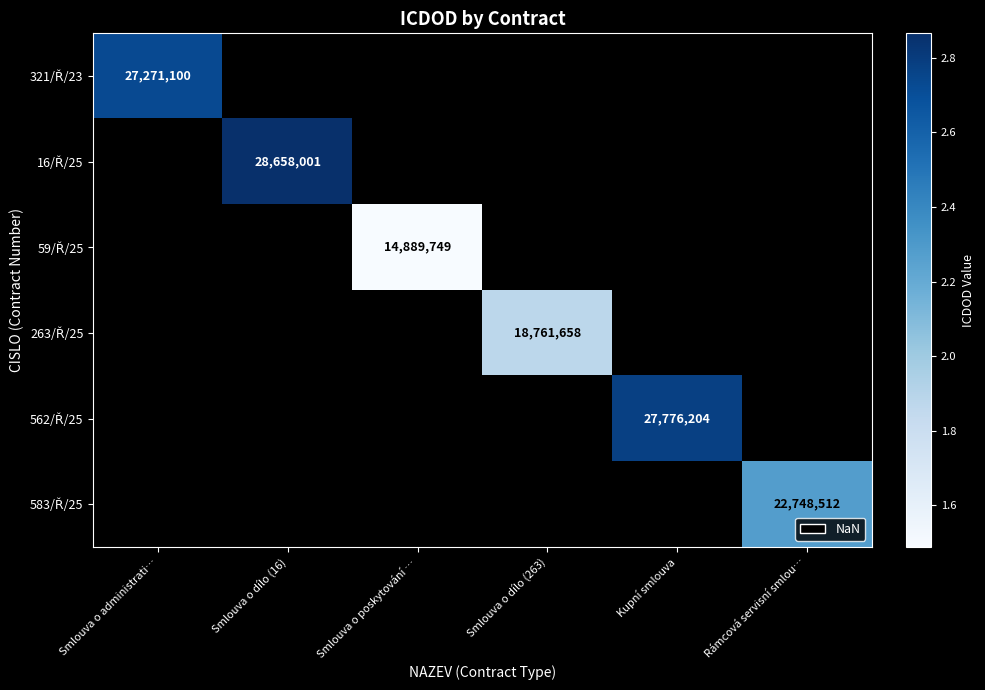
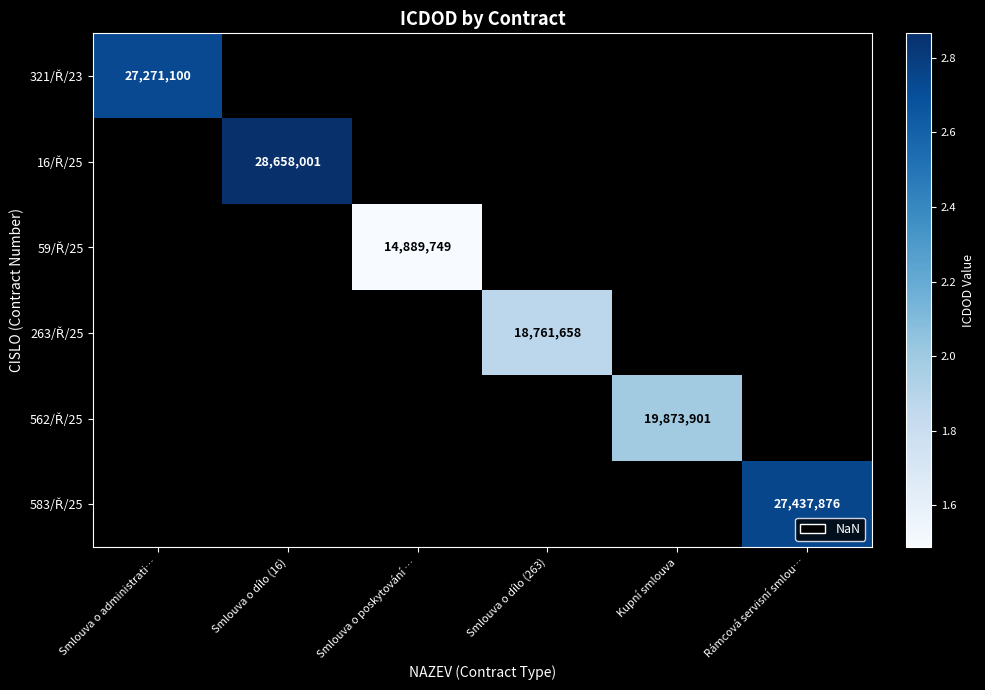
  {
    "321/Ř/23": {
      "Smlouva o administrati…": "27,271,100"
    },
    "16/Ř/25": {
      "Smlouva o dílo (16)": "28,658,001"
    },
    "59/Ř/25": {
      "Smlouva o poskytování …": "14,889,749"
    },
    "263/Ř/25": {
      "Smlouva o dílo (263)": "18,761,658"
    },
    "562/Ř/25": {
-     "Kupní smlouva": "27,776,204"
+     "Kupní smlouva": "19,873,901"
    },
    "583/Ř/25": {
-     "Rámcová servisní smlou…": "22,748,512"
+     "Rámcová servisní smlou…": "27,437,876"
    }
  }
